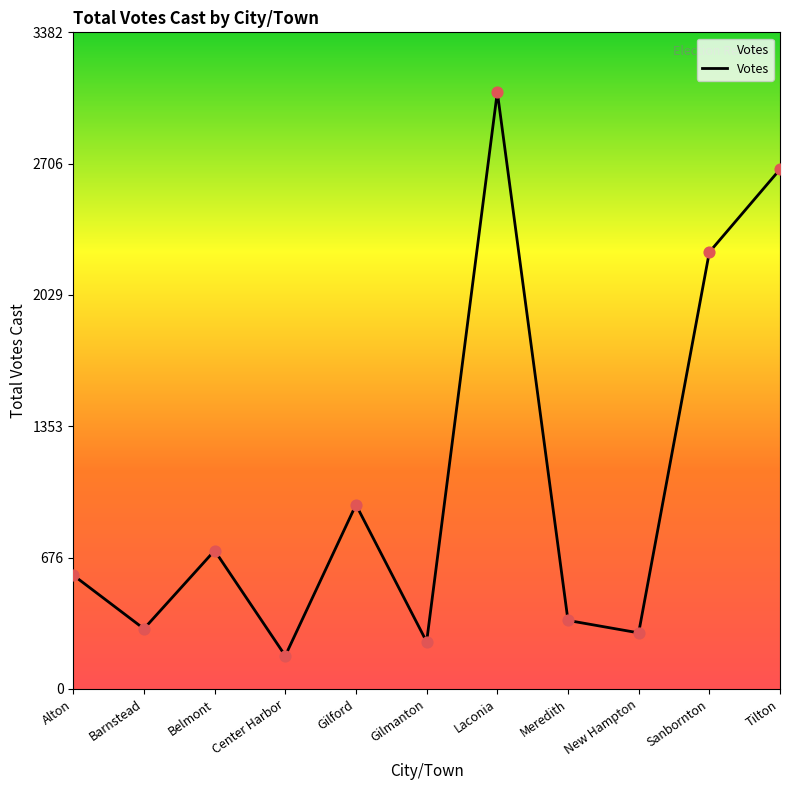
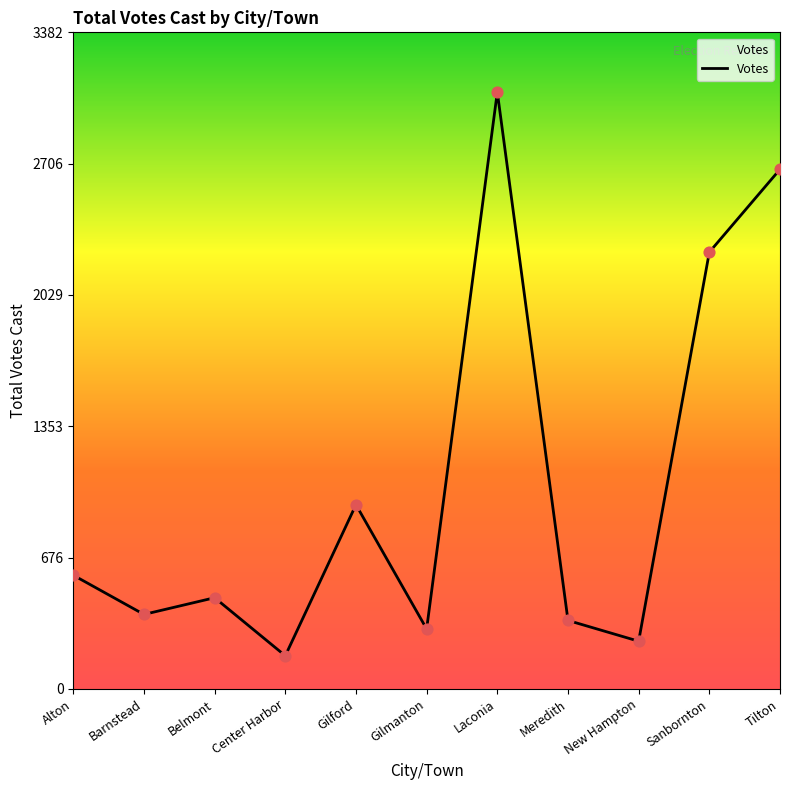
  {
    "Alton": 590,
-   "Barnstead": 310,
-   "Belmont": 710,
+   "Barnstead": 380,
+   "Belmont": 470,
    "Center Harbor": 170,
    "Gilford": 950,
-   "Gilmanton": 240,
+   "Gilmanton": 310,
    "Laconia": 3080,
    "Meredith": 350,
-   "New Hampton": 290,
+   "New Hampton": 250,
    "Sanbornton": 2250,
    "Tilton": 2680
  }
